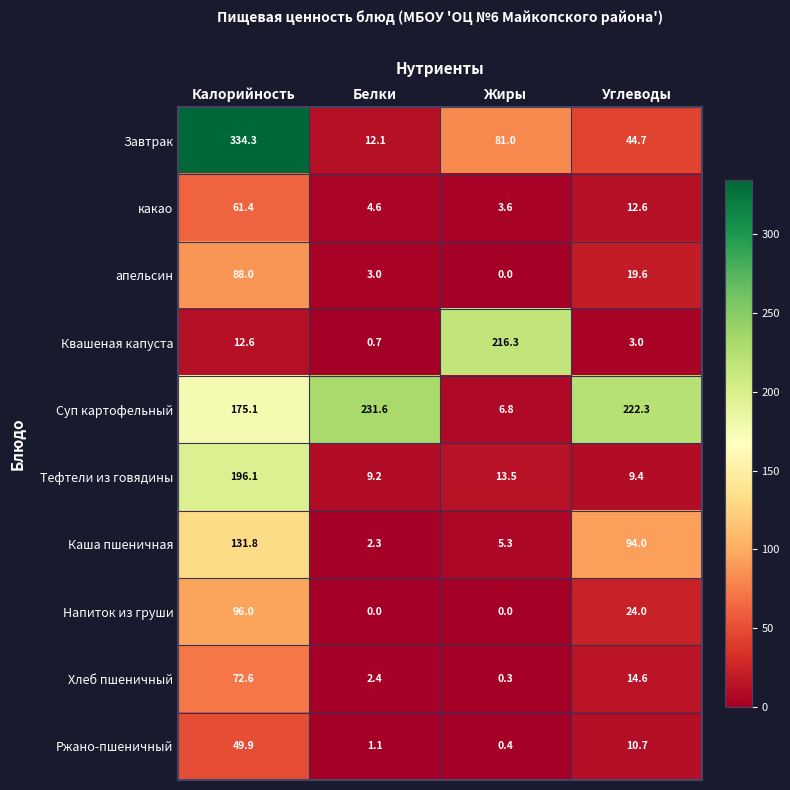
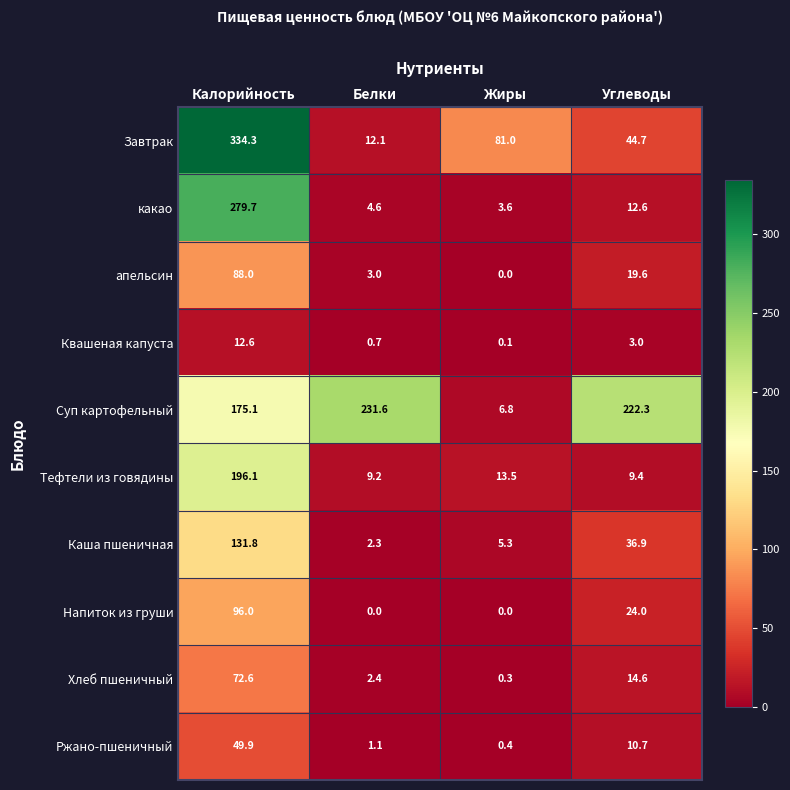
  {
    "Завтрак": {
      "Калорийность": 334.3,
      "Белки": 12.1,
      "Жиры": 81.0,
      "Углеводы": 44.7
    },
    "какао": {
-     "Калорийность": 61.4,
+     "Калорийность": 279.7,
      "Белки": 4.6,
      "Жиры": 3.6,
      "Углеводы": 12.6
    },
    "апельсин": {
      "Калорийность": 88.0,
      "Белки": 3.0,
      "Жиры": 0.0,
      "Углеводы": 19.6
    },
    "Квашеная капуста": {
      "Калорийность": 12.6,
      "Белки": 0.7,
-     "Жиры": 216.3,
+     "Жиры": 0.1,
      "Углеводы": 3.0
    },
    "Суп картофельный": {
      "Калорийность": 175.1,
      "Белки": 231.6,
      "Жиры": 6.8,
      "Углеводы": 222.3
    },
    "Тефтели из говядины": {
      "Калорийность": 196.1,
      "Белки": 9.2,
      "Жиры": 13.5,
      "Углеводы": 9.4
    },
    "Каша пшеничная": {
      "Калорийность": 131.8,
      "Белки": 2.3,
      "Жиры": 5.3,
-     "Углеводы": 94.0
+     "Углеводы": 36.9
    },
    "Напиток из груши": {
      "Калорийность": 96.0,
      "Белки": 0.0,
      "Жиры": 0.0,
      "Углеводы": 24.0
    },
    "Хлеб пшеничный": {
      "Калорийность": 72.6,
      "Белки": 2.4,
      "Жиры": 0.3,
      "Углеводы": 14.6
    },
    "Ржано-пшеничный": {
      "Калорийность": 49.9,
      "Белки": 1.1,
      "Жиры": 0.4,
      "Углеводы": 10.7
    }
  }
